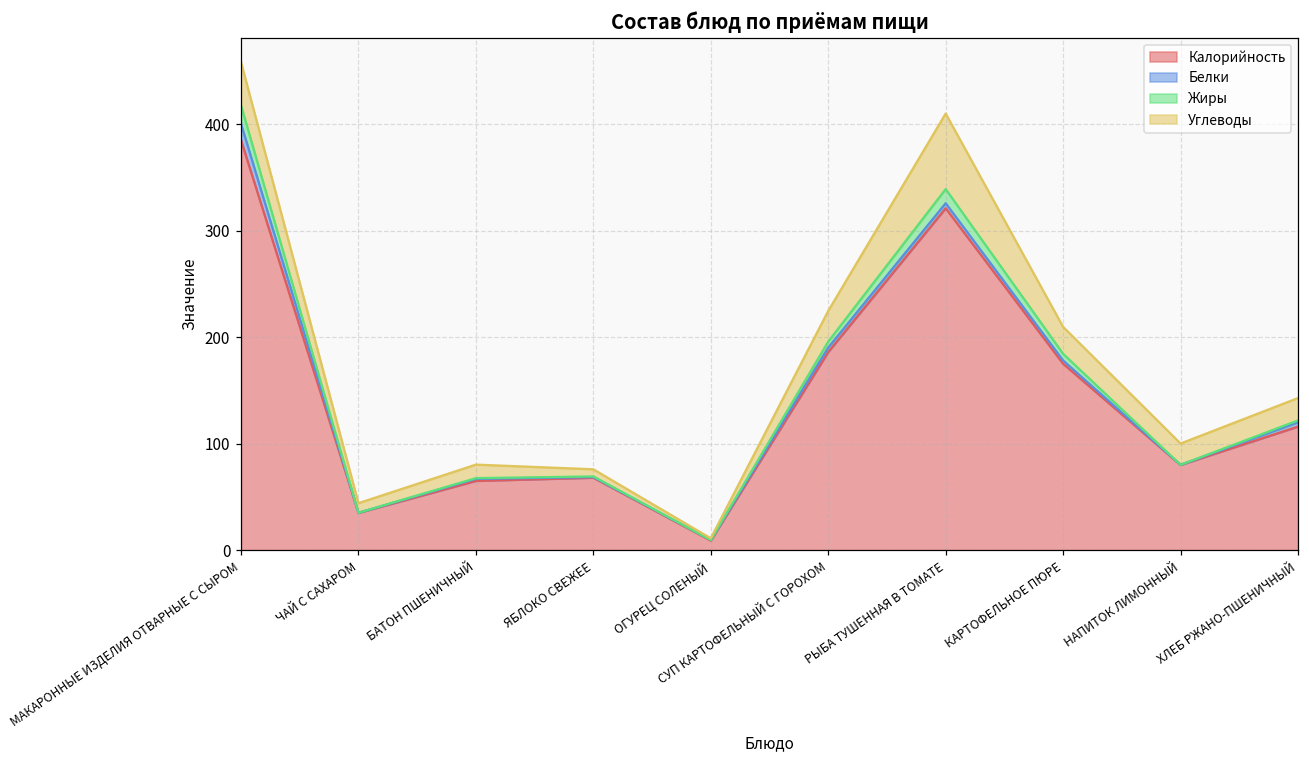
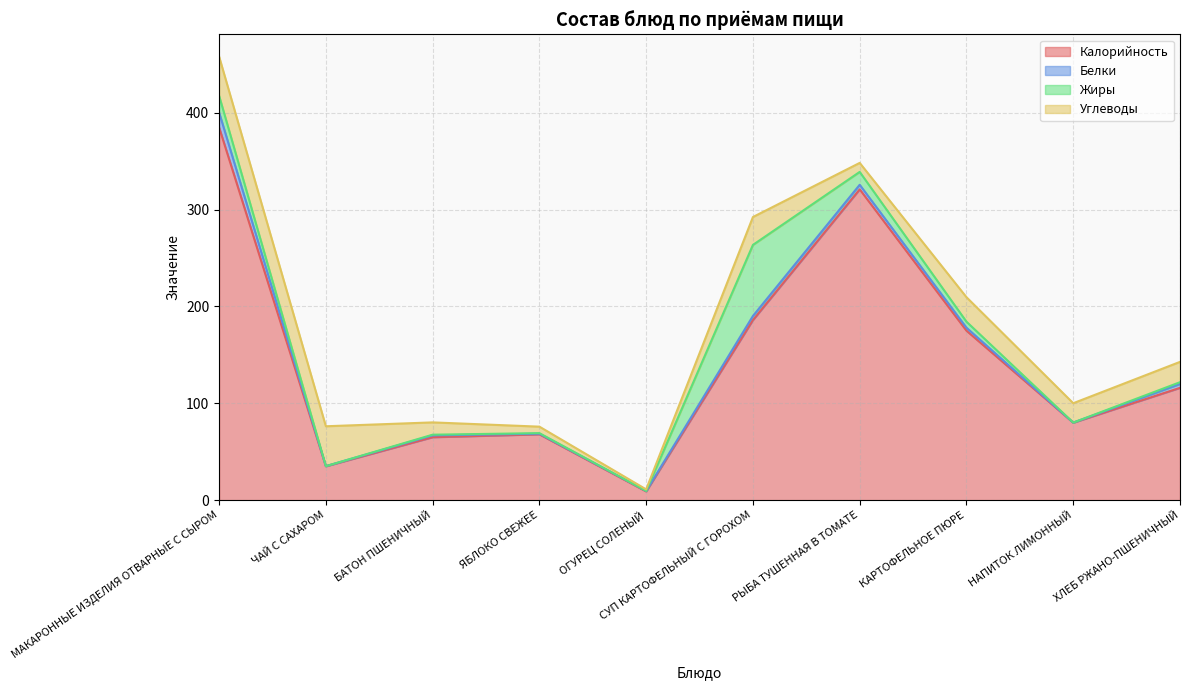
  {
    "Калорийность": {
      "МАКАРОННЫЕ ИЗДЕЛИЯ ОТВАРНЫЕ С СЫРОМ": 390,
      "СУП КАРТОФЕЛЬНЫЙ С ГОРОХОМ": 190,
      "РЫБА ТУШЕННАЯ В ТОМАТЕ": 320,
      "КАРТОФЕЛЬНОЕ ПЮРЕ": 180,
      "ХЛЕБ РЖАНО-ПШЕНИЧНЫЙ": 120
    },
    "Белки": {
      "МАКАРОННЫЕ ИЗДЕЛИЯ ОТВАРНЫЕ С СЫРОМ": 20,
      "СУП КАРТОФЕЛЬНЫЙ С ГОРОХОМ": 0,
      "РЫБА ТУШЕННАЯ В ТОМАТЕ": 0,
      "КАРТОФЕЛЬНОЕ ПЮРЕ": 0
    },
    "Жиры": {
      "МАКАРОННЫЕ ИЗДЕЛИЯ ОТВАРНЫЕ С СЫРОМ": 20,
-     "СУП КАРТОФЕЛЬНЫЙ С ГОРОХОМ": 10,
+     "СУП КАРТОФЕЛЬНЫЙ С ГОРОХОМ": 70,
      "РЫБА ТУШЕННАЯ В ТОМАТЕ": 10,
      "КАРТОФЕЛЬНОЕ ПЮРЕ": 10
    },
    "Углеводы": {
      "МАКАРОННЫЕ ИЗДЕЛИЯ ОТВАРНЫЕ С СЫРОМ": 40,
-     "ЧАЙ С САХАРОМ": 10,
+     "ЧАЙ С САХАРОМ": 40,
      "БАТОН ПШЕНИЧНЫЙ": 10,
      "ЯБЛОКО СВЕЖЕЕ": 10,
      "СУП КАРТОФЕЛЬНЫЙ С ГОРОХОМ": 30,
-     "РЫБА ТУШЕННАЯ В ТОМАТЕ": 70,
+     "РЫБА ТУШЕННАЯ В ТОМАТЕ": 10,
      "КАРТОФЕЛЬНОЕ ПЮРЕ": 30,
      "НАПИТОК ЛИМОННЫЙ": 20,
      "ХЛЕБ РЖАНО-ПШЕНИЧНЫЙ": 20
    }
  }
